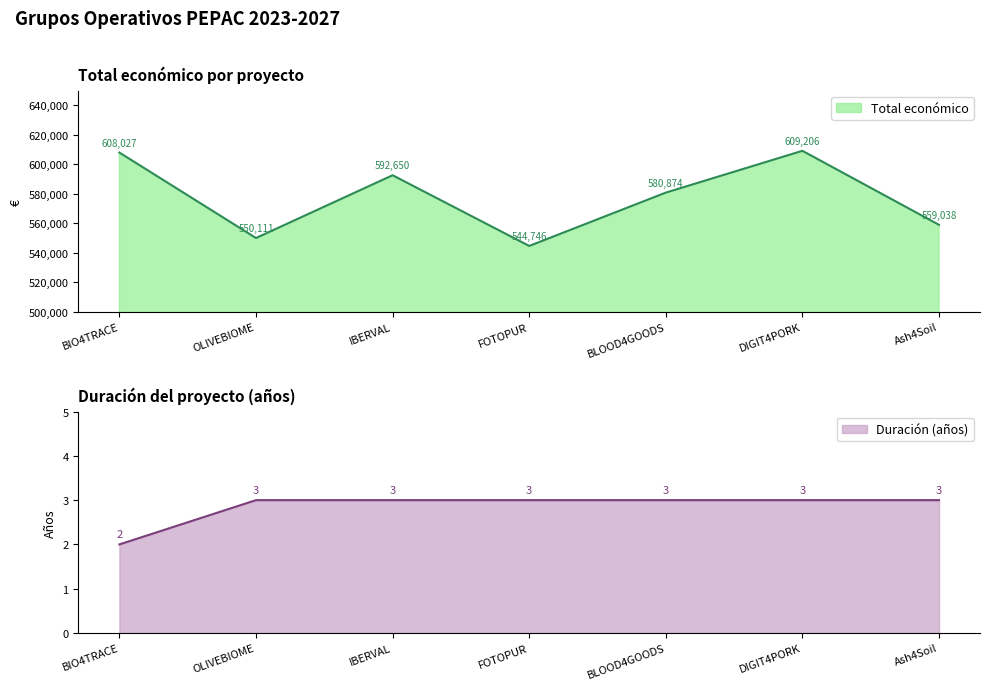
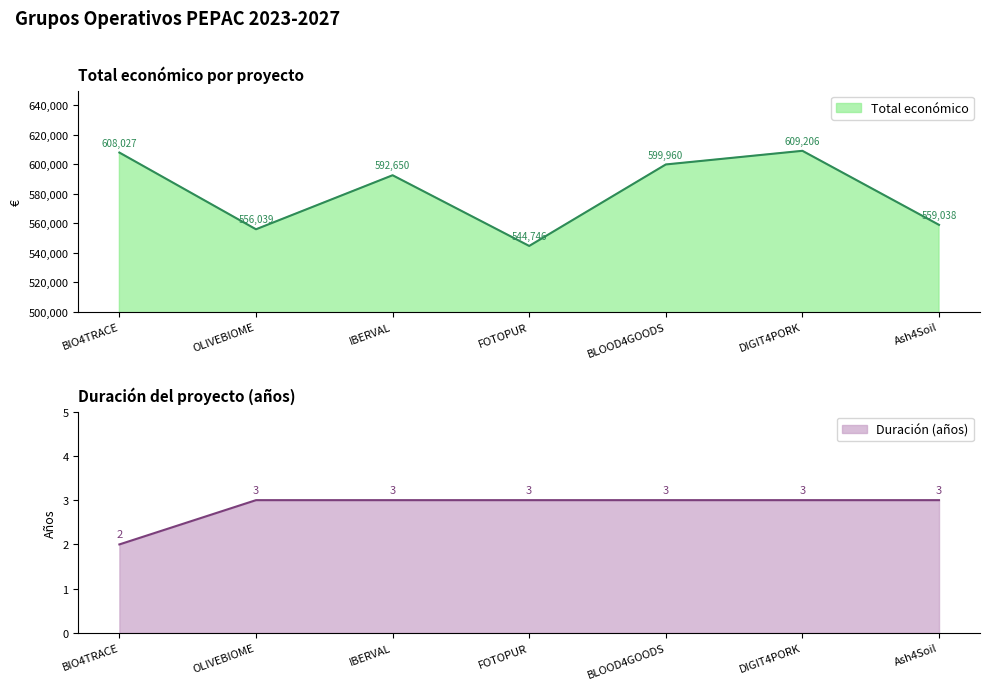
  {
    "Total económico por proyecto": {
      "BIO4TRACE": "608,027",
-     "OLIVEBIOME": "550,111",
+     "OLIVEBIOME": "556,039",
      "IBERVAL": "592,650",
      "FOTOPUR": "544,746",
-     "BLOOD4GOODS": "580,874",
+     "BLOOD4GOODS": "599,960",
      "DIGIT4PORK": "609,206",
      "Ash4Soil": "559,038"
    },
    "Duración del proyecto (años)": {
      "BIO4TRACE": "2",
      "OLIVEBIOME": "3",
      "IBERVAL": "3",
      "FOTOPUR": "3",
      "BLOOD4GOODS": "3",
      "DIGIT4PORK": "3",
      "Ash4Soil": "3"
    }
  }
